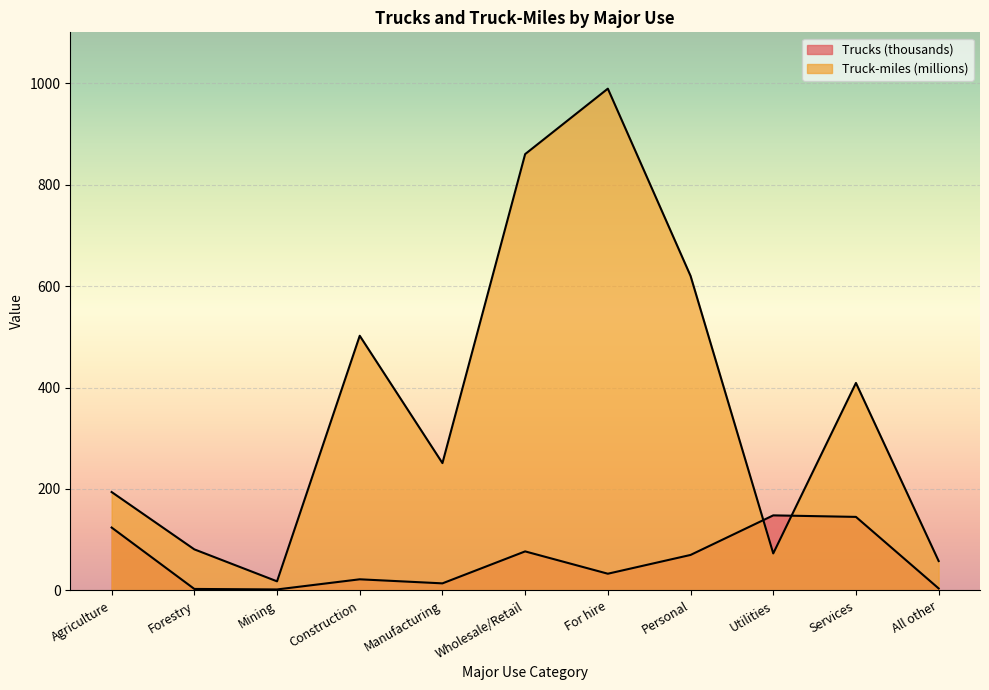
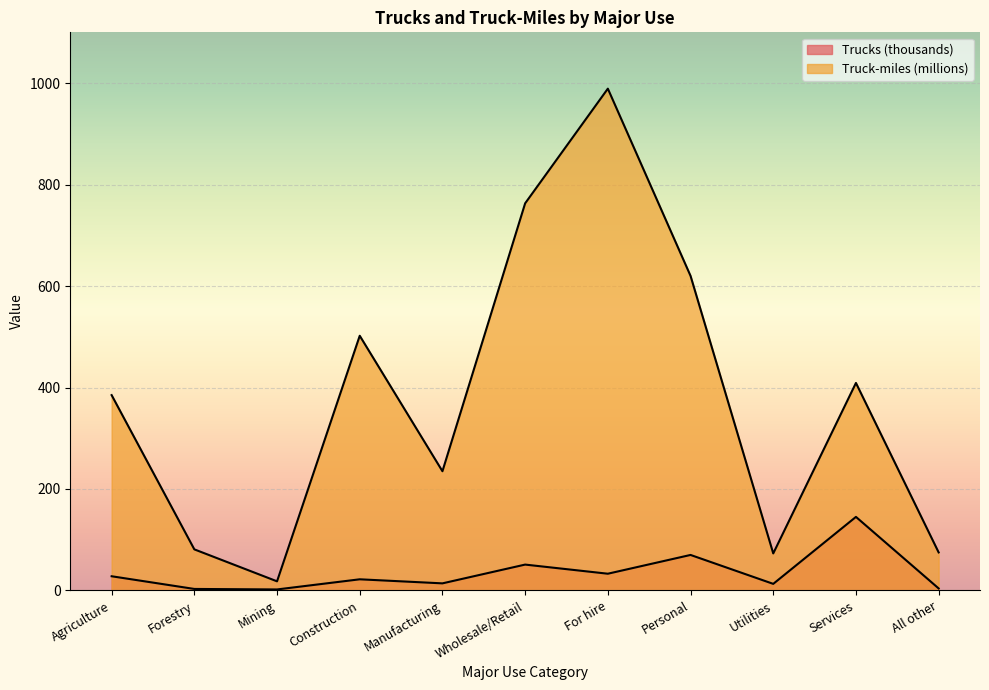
  {
    "Trucks (thousands)": {
-     "Agriculture": 120,
+     "Agriculture": 30,
      "Forestry": 0,
      "Mining": 0,
      "Construction": 20,
      "Manufacturing": 10,
-     "Wholesale/Retail": 80,
+     "Wholesale/Retail": 50,
      "For hire": 30,
      "Personal": 70,
-     "Utilities": 150,
+     "Utilities": 10,
      "Services": 150,
      "All other": 0
    },
    "Truck-miles (millions)": {
-     "Agriculture": 190,
+     "Agriculture": 390,
      "Forestry": 80,
      "Mining": 20,
      "Construction": 500,
-     "Manufacturing": 250,
-     "Wholesale/Retail": 860,
+     "Manufacturing": 240,
+     "Wholesale/Retail": 760,
      "For hire": 990,
      "Personal": 620,
      "Utilities": 70,
      "Services": 410,
-     "All other": 60
+     "All other": 80
    }
  }
